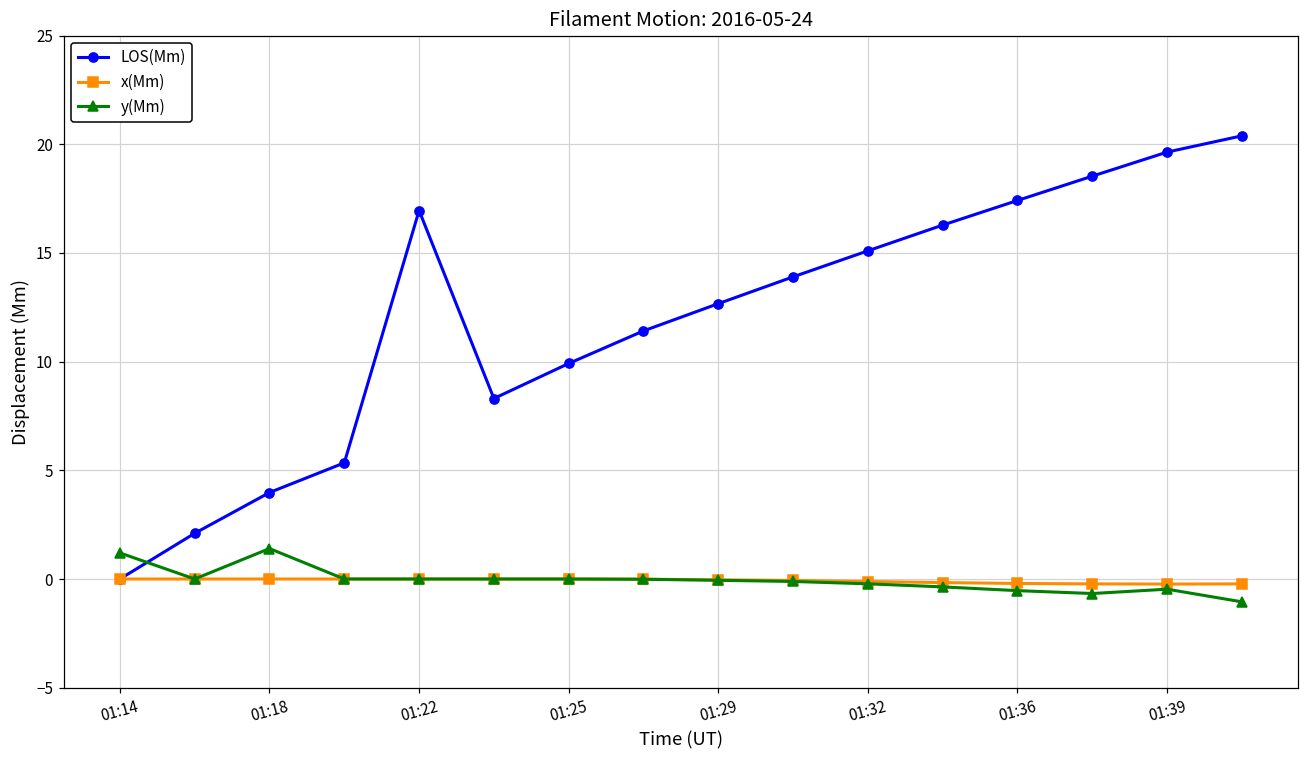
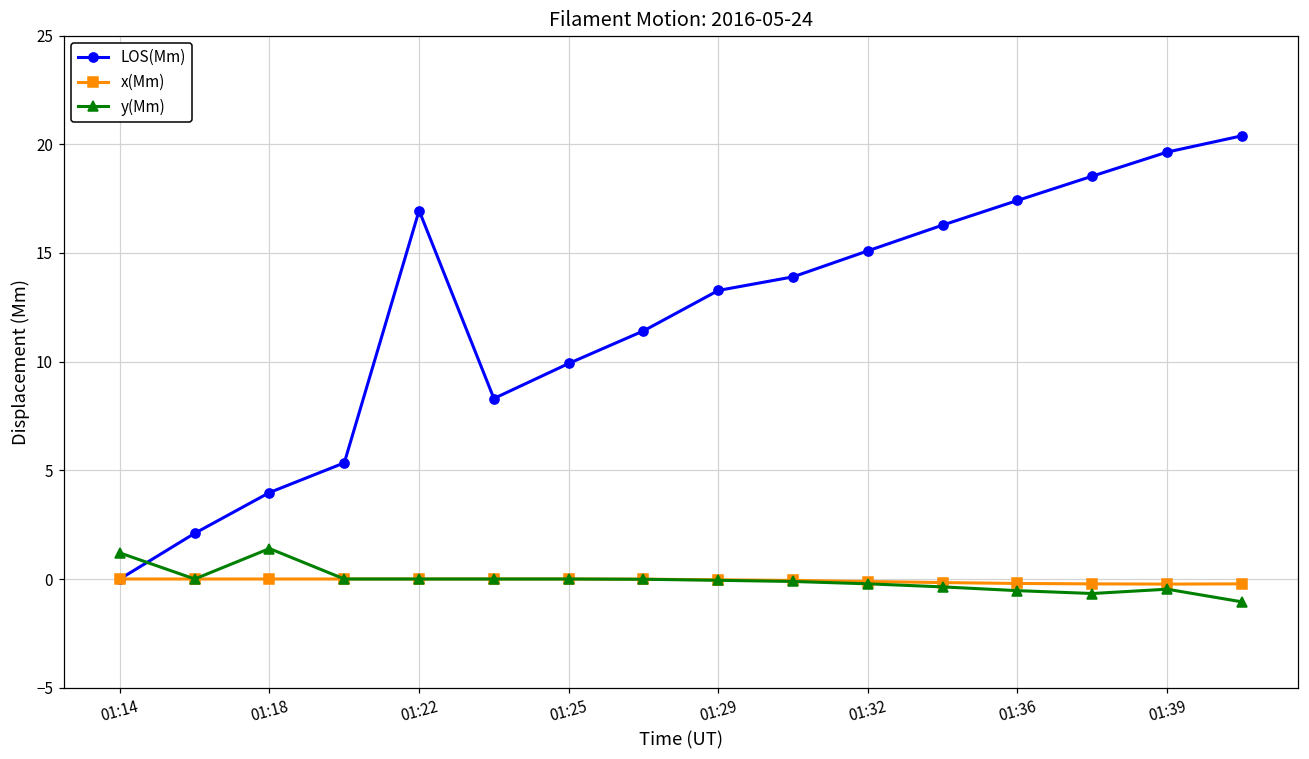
  {
    "LOS(Mm)": {
      "01:18": 4.0,
      "01:22": 17.0,
      "01:25": 9.9,
-     "01:29": 12.7,
+     "01:29": 13.3,
      "01:32": 15.1,
      "01:36": 17.4,
      "01:39": 19.6
    },
    "x(Mm)": {
      "01:18": 0.0,
      "01:36": -0.2,
      "01:39": -0.2
    },
    "y(Mm)": {
      "01:14": 1.2,
      "01:18": 1.4,
      "01:36": -0.5,
      "01:39": -0.5
    }
  }
